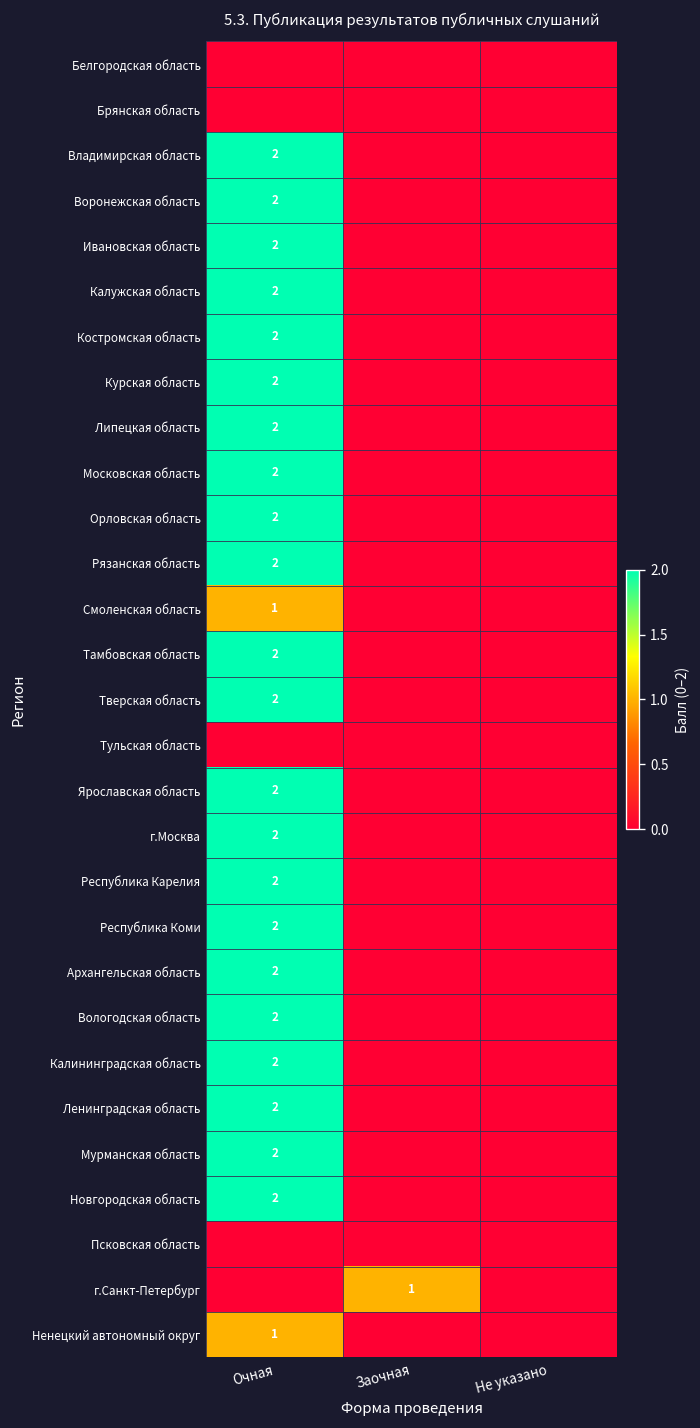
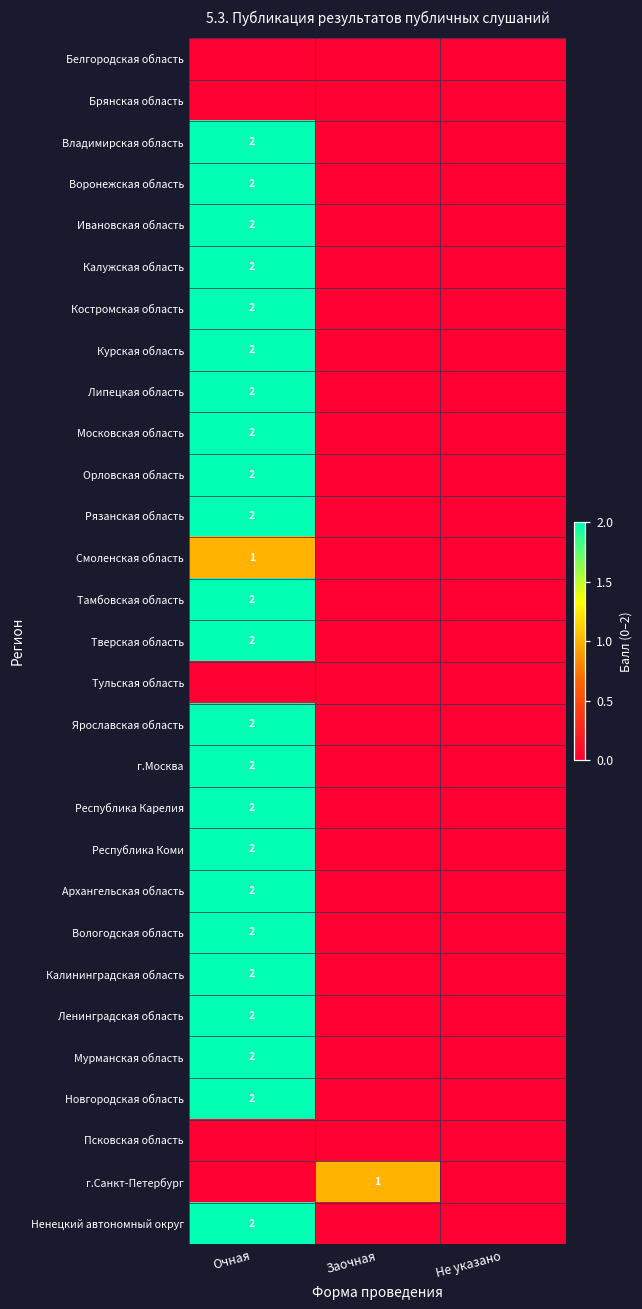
  {
    "Владимирская область": {
      "Очная": 2
    },
    "Воронежская область": {
      "Очная": 2
    },
    "Ивановская область": {
      "Очная": 2
    },
    "Калужская область": {
      "Очная": 2
    },
    "Костромская область": {
      "Очная": 2
    },
    "Курская область": {
      "Очная": 2
    },
    "Липецкая область": {
      "Очная": 2
    },
    "Московская область": {
      "Очная": 2
    },
    "Орловская область": {
      "Очная": 2
    },
    "Рязанская область": {
      "Очная": 2
    },
    "Смоленская область": {
      "Очная": 1
    },
    "Тамбовская область": {
      "Очная": 2
    },
    "Тверская область": {
      "Очная": 2
    },
    "Ярославская область": {
      "Очная": 2
    },
    "г.Москва": {
      "Очная": 2
    },
    "Республика Карелия": {
      "Очная": 2
    },
    "Республика Коми": {
      "Очная": 2
    },
    "Архангельская область": {
      "Очная": 2
    },
    "Вологодская область": {
      "Очная": 2
    },
    "Калининградская область": {
      "Очная": 2
    },
    "Ленинградская область": {
      "Очная": 2
    },
    "Мурманская область": {
      "Очная": 2
    },
    "Новгородская область": {
      "Очная": 2
    },
    "г.Санкт-Петербург": {
      "Заочная": 1
    },
    "Ненецкий автономный округ": {
-     "Очная": 1
+     "Очная": 2
    }
  }
